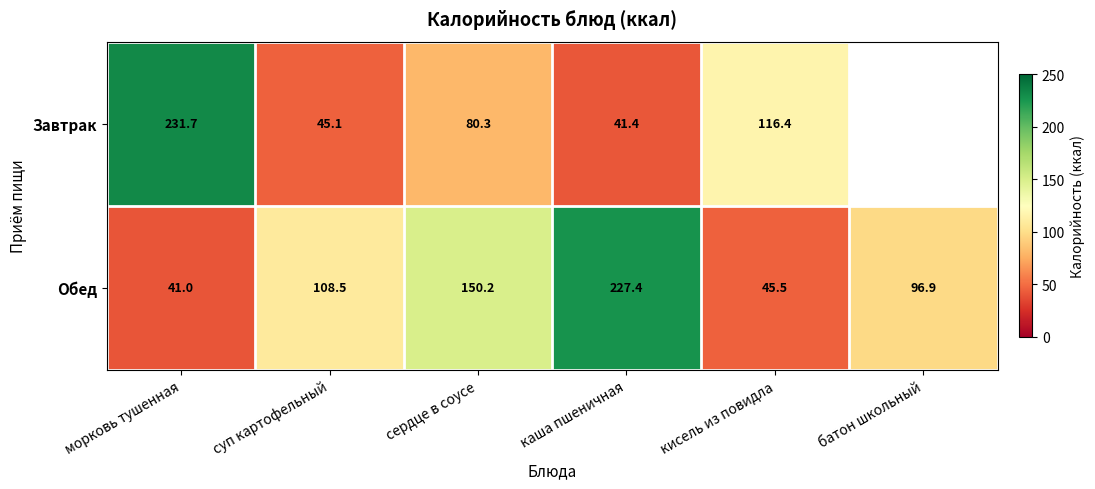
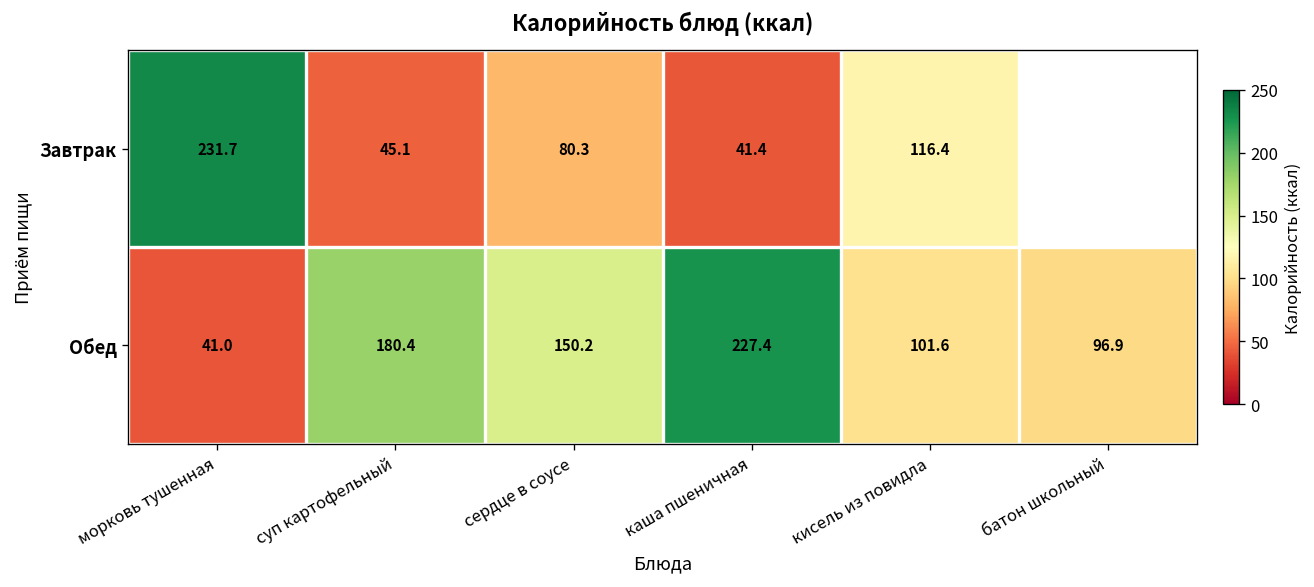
  {
    "Завтрак": {
      "морковь тушенная": 231.7,
      "суп картофельный": 45.1,
      "сердце в соусе": 80.3,
      "каша пшеничная": 41.4,
      "кисель из повидла": 116.4
    },
    "Обед": {
      "морковь тушенная": 41.0,
-     "суп картофельный": 108.5,
+     "суп картофельный": 180.4,
      "сердце в соусе": 150.2,
      "каша пшеничная": 227.4,
-     "кисель из повидла": 45.5,
+     "кисель из повидла": 101.6,
      "батон школьный": 96.9
    }
  }
